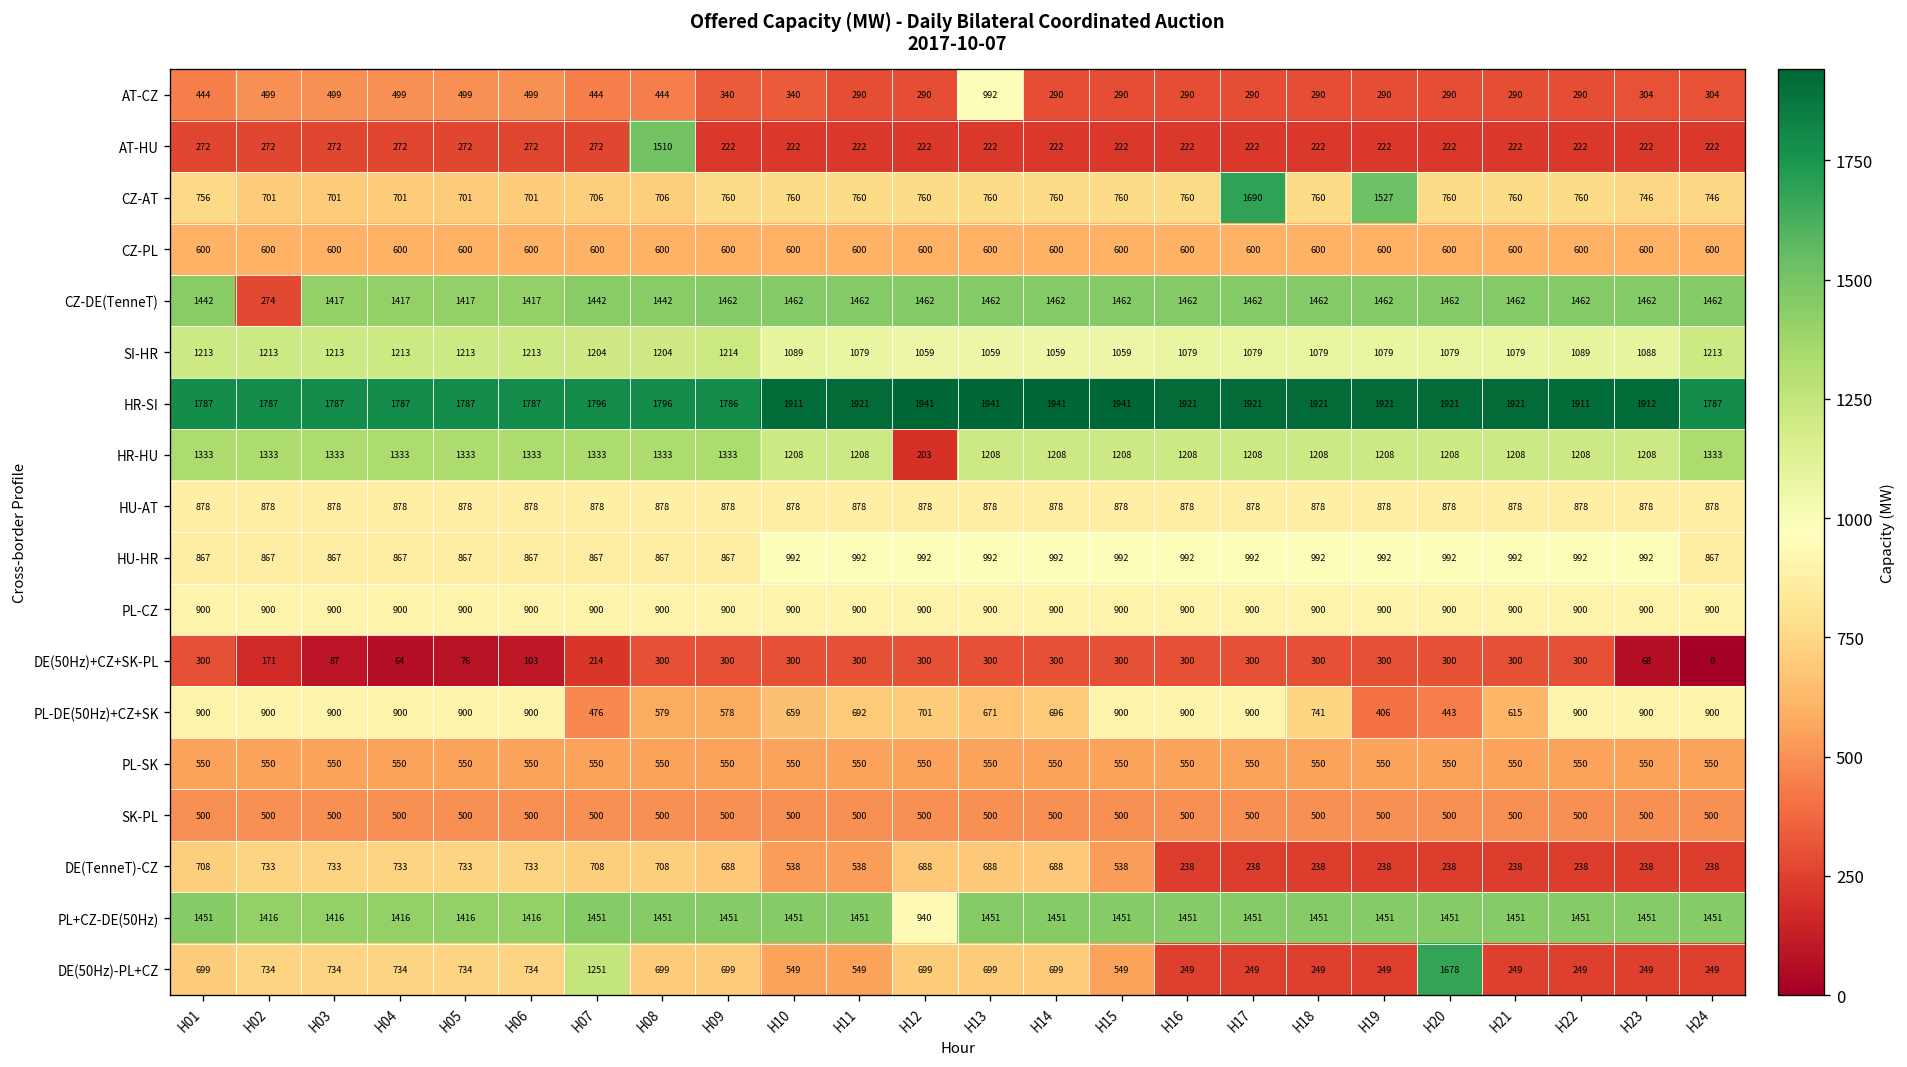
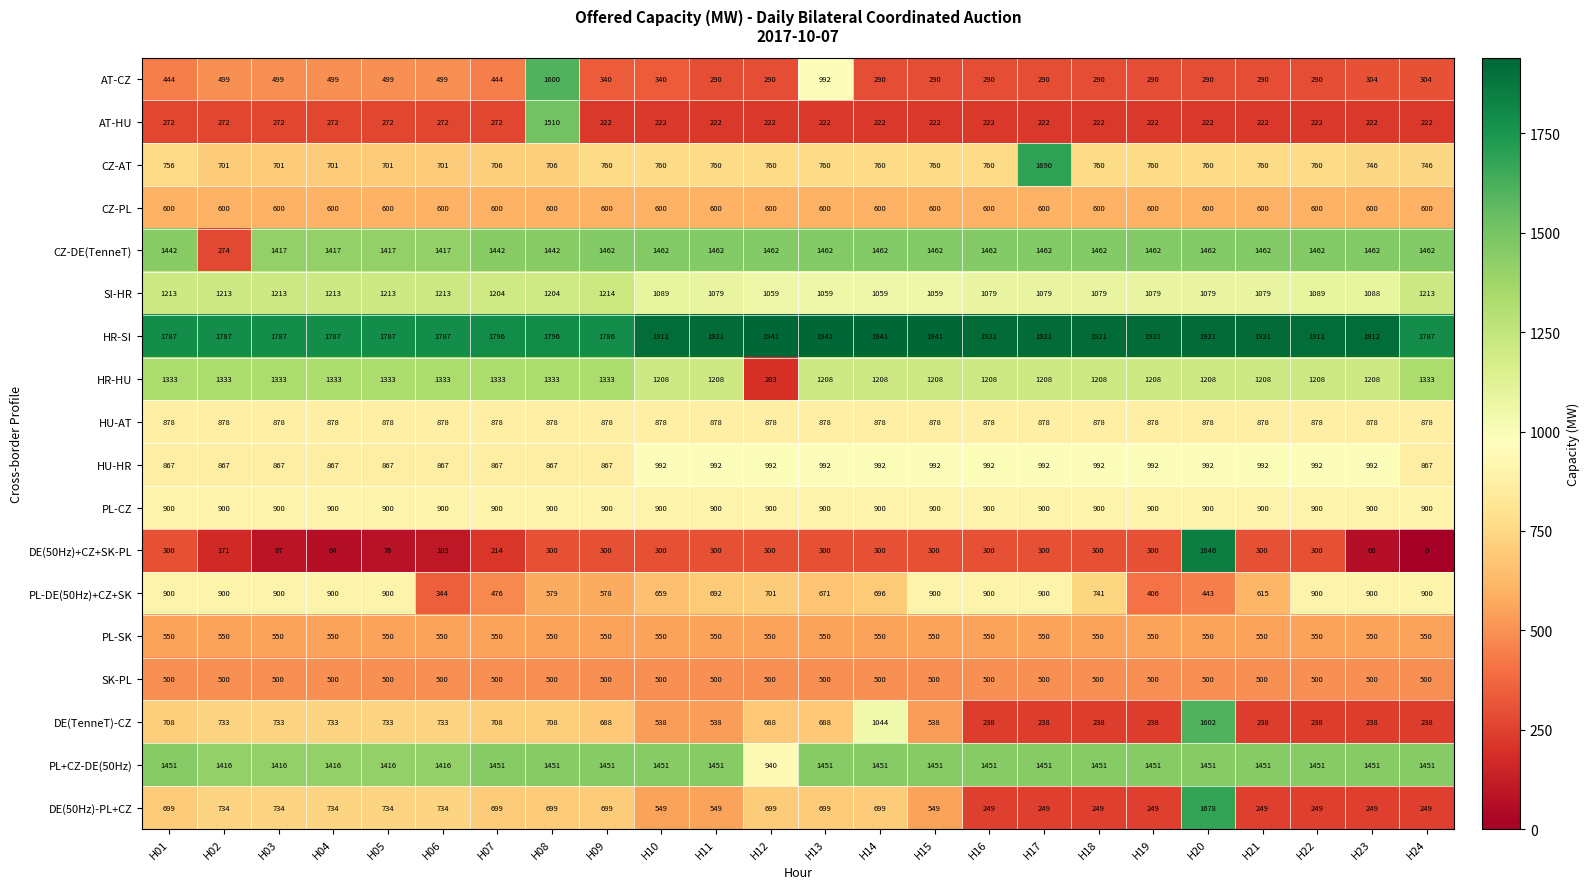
  {
    "AT-CZ": {
      "H01": 444,
      "H02": 499,
      "H03": 499,
      "H04": 499,
      "H05": 499,
      "H06": 499,
      "H07": 444,
-     "H08": 444,
+     "H08": 1600,
      "H09": 340,
      "H10": 340,
      "H11": 290,
      "H12": 290,
      "H13": 992,
      "H14": 290,
      "H15": 290,
      "H16": 290,
      "H17": 290,
      "H18": 290,
      "H19": 290,
      "H20": 290,
      "H21": 290,
      "H22": 290,
      "H23": 304,
      "H24": 304
    },
    "CZ-AT": {
      "H01": 756,
      "H02": 701,
      "H03": 701,
      "H04": 701,
      "H05": 701,
      "H06": 701,
      "H07": 706,
      "H08": 706,
      "H09": 760,
      "H10": 760,
      "H11": 760,
      "H12": 760,
      "H13": 760,
      "H14": 760,
      "H15": 760,
      "H16": 760,
      "H17": 1690,
      "H18": 760,
-     "H19": 1527,
+     "H19": 760,
      "H20": 760,
      "H21": 760,
      "H22": 760,
      "H23": 746,
      "H24": 746
    },
    "DE(50Hz)+CZ+SK-PL": {
      "H01": 300,
      "H02": 171,
      "H03": 87,
      "H04": 64,
      "H05": 76,
      "H06": 103,
      "H07": 214,
      "H08": 300,
      "H09": 300,
      "H10": 300,
      "H11": 300,
      "H12": 300,
      "H13": 300,
      "H14": 300,
      "H15": 300,
      "H16": 300,
      "H17": 300,
      "H18": 300,
      "H19": 300,
-     "H20": 300,
+     "H20": 1846,
      "H21": 300,
      "H22": 300,
      "H23": 68,
      "H24": 0
    },
    "PL-DE(50Hz)+CZ+SK": {
      "H01": 900,
      "H02": 900,
      "H03": 900,
      "H04": 900,
      "H05": 900,
-     "H06": 900,
+     "H06": 344,
      "H07": 476,
      "H08": 579,
      "H09": 578,
      "H10": 659,
      "H11": 692,
      "H12": 701,
      "H13": 671,
      "H14": 696,
      "H15": 900,
      "H16": 900,
      "H17": 900,
      "H18": 741,
      "H19": 406,
      "H20": 443,
      "H21": 615,
      "H22": 900,
      "H23": 900,
      "H24": 900
    },
    "DE(TenneT)-CZ": {
      "H01": 708,
      "H02": 733,
      "H03": 733,
      "H04": 733,
      "H05": 733,
      "H06": 733,
      "H07": 708,
      "H08": 708,
      "H09": 688,
      "H10": 538,
      "H11": 538,
      "H12": 688,
      "H13": 688,
-     "H14": 688,
+     "H14": 1044,
      "H15": 538,
      "H16": 238,
      "H17": 238,
      "H18": 238,
      "H19": 238,
-     "H20": 238,
+     "H20": 1602,
      "H21": 238,
      "H22": 238,
      "H23": 238,
      "H24": 238
    },
    "DE(50Hz)-PL+CZ": {
      "H01": 699,
      "H02": 734,
      "H03": 734,
      "H04": 734,
      "H05": 734,
      "H06": 734,
-     "H07": 1251,
+     "H07": 699,
      "H08": 699,
      "H09": 699,
      "H10": 549,
      "H11": 549,
      "H12": 699,
      "H13": 699,
      "H14": 699,
      "H15": 549,
      "H16": 249,
      "H17": 249,
      "H18": 249,
      "H19": 249,
      "H20": 1678,
      "H21": 249,
      "H22": 249,
      "H23": 249,
      "H24": 249
    }
  }
